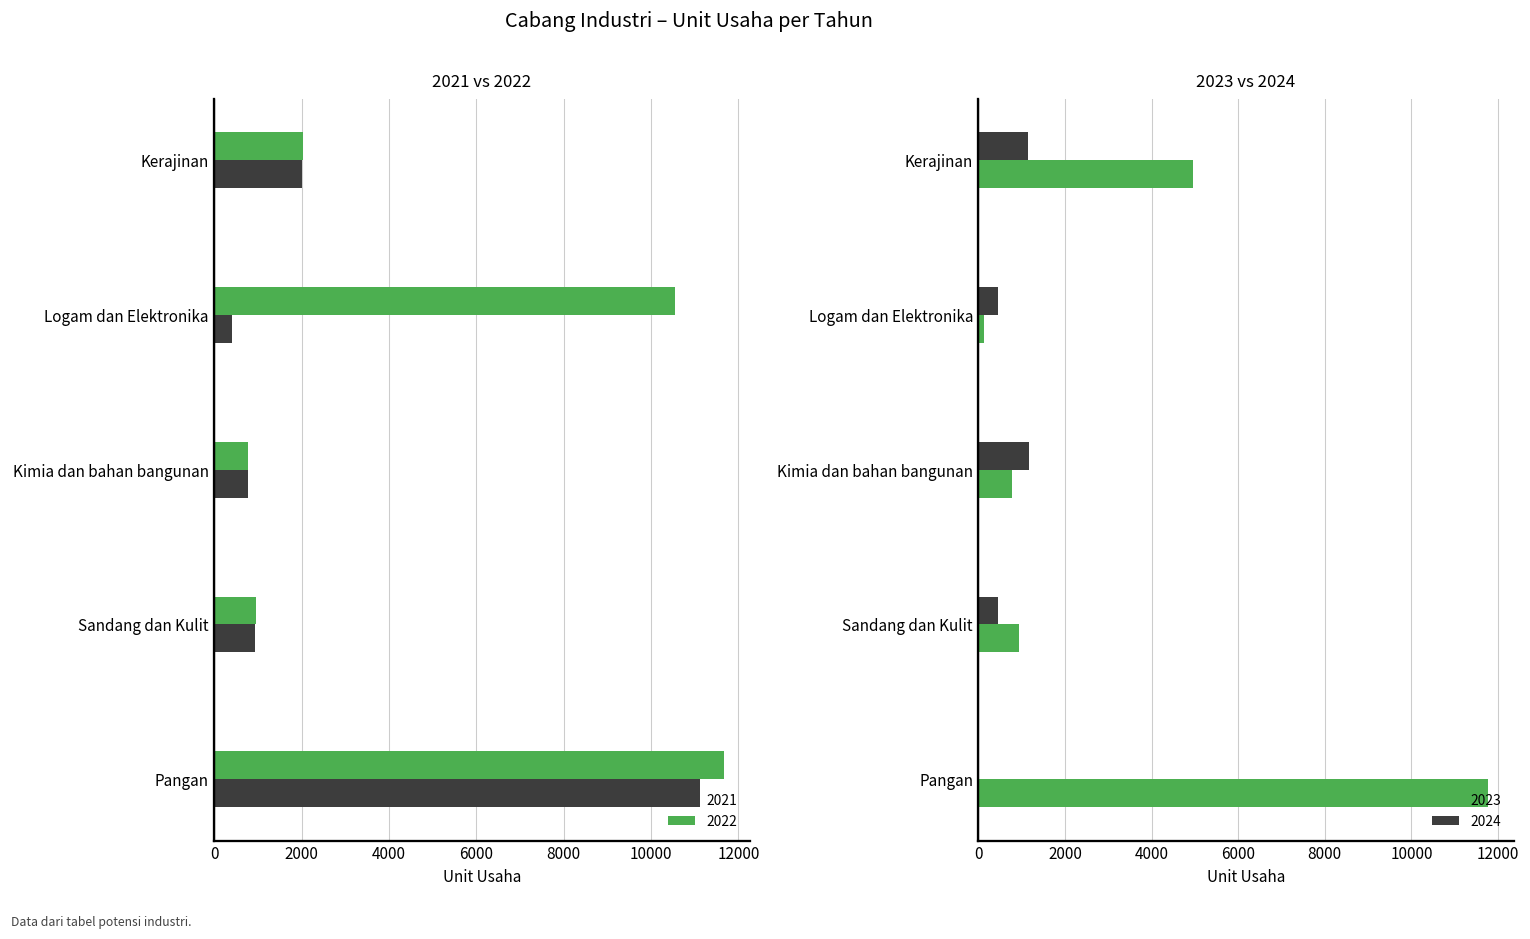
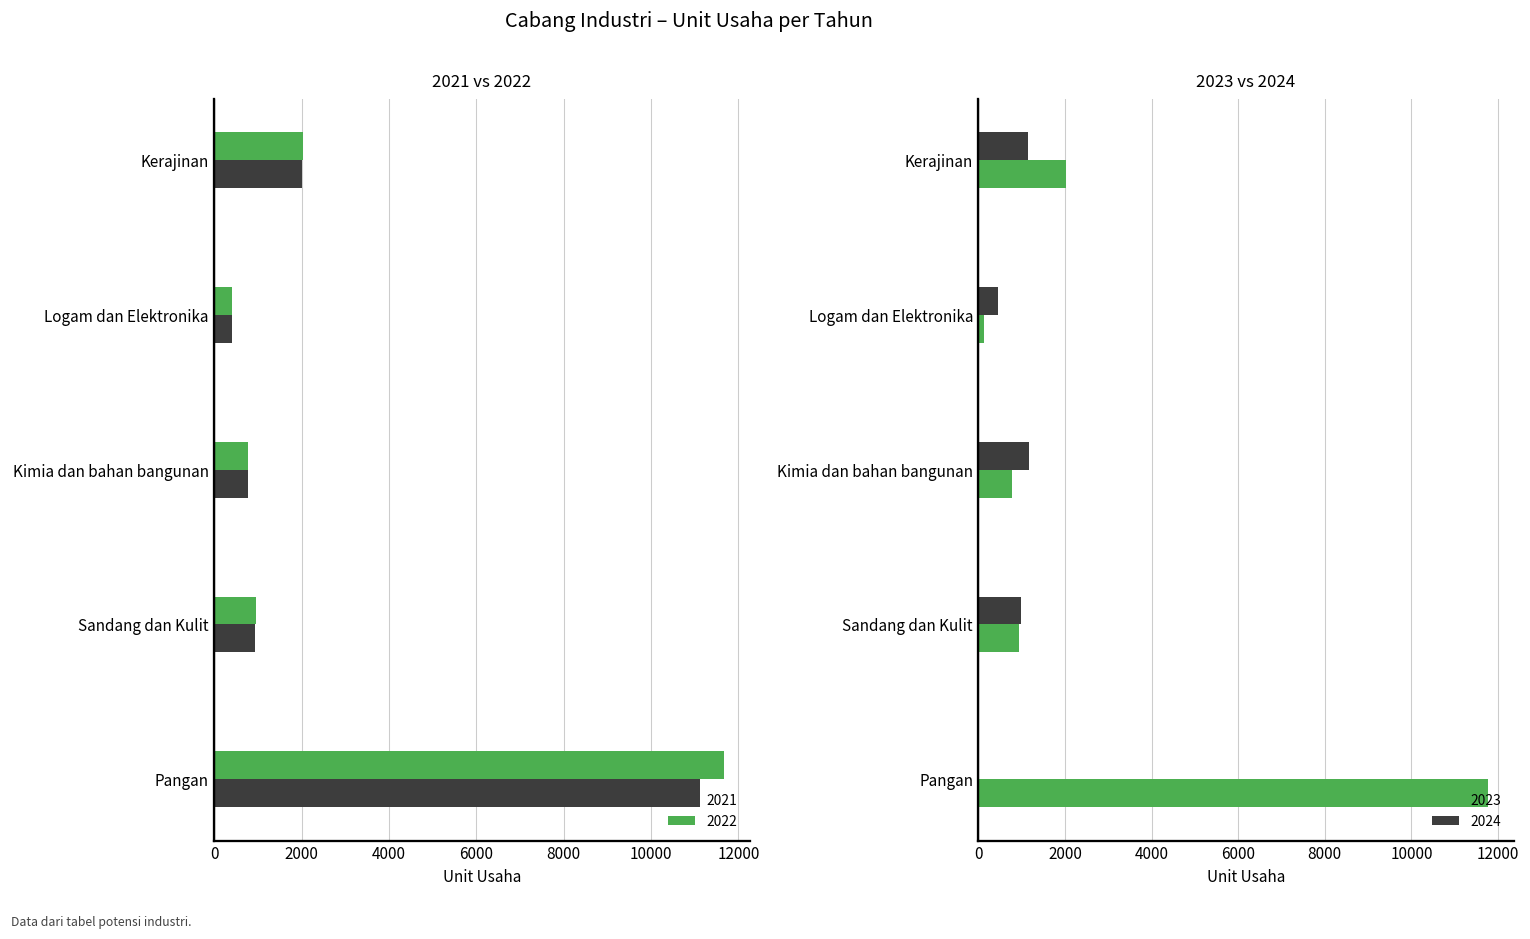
  {
    "2021 vs 2022": {
      "2021": {
        "Kerajinan": 2000,
        "Logam dan Elektronika": 400,
        "Kimia dan bahan bangunan": 800,
        "Sandang dan Kulit": 900,
        "Pangan": 11100
      },
      "2022": {
        "Kerajinan": 2000,
-       "Logam dan Elektronika": 10600,
+       "Logam dan Elektronika": 400,
        "Kimia dan bahan bangunan": 800,
        "Sandang dan Kulit": 1000,
        "Pangan": 11700
      }
    },
    "2023 vs 2024": {
      "2023": {
-       "Kerajinan": 5000,
+       "Kerajinan": 2000,
        "Logam dan Elektronika": 100,
        "Kimia dan bahan bangunan": 800,
        "Sandang dan Kulit": 900,
        "Pangan": 11800
      },
      "2024": {
        "Kerajinan": 1100,
        "Logam dan Elektronika": 500,
        "Kimia dan bahan bangunan": 1200,
-       "Sandang dan Kulit": 500
+       "Sandang dan Kulit": 1000
      }
    }
  }
